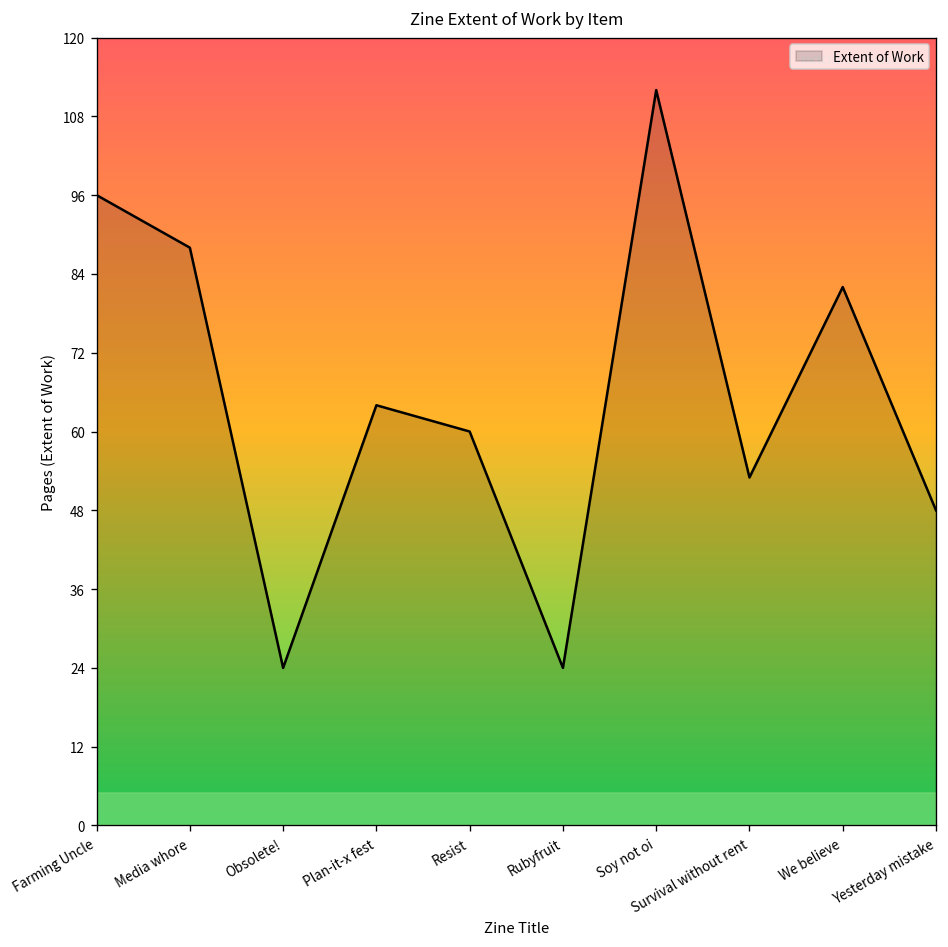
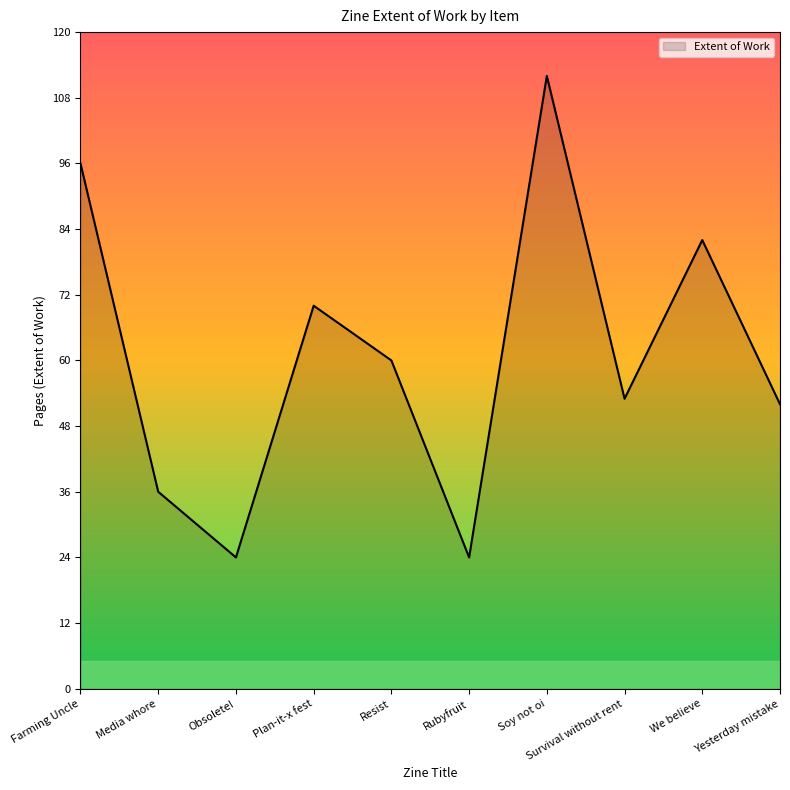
  {
    "Farming Uncle": 96,
-   "Media whore": 88,
+   "Media whore": 36,
    "Obsolete!": 24,
-   "Plan-it-x fest": 64,
+   "Plan-it-x fest": 70,
    "Resist": 60,
    "Rubyfruit": 24,
    "Soy not oi": 112,
    "Survival without rent": 53,
    "We believe": 82,
-   "Yesterday mistake": 48
+   "Yesterday mistake": 52
  }
